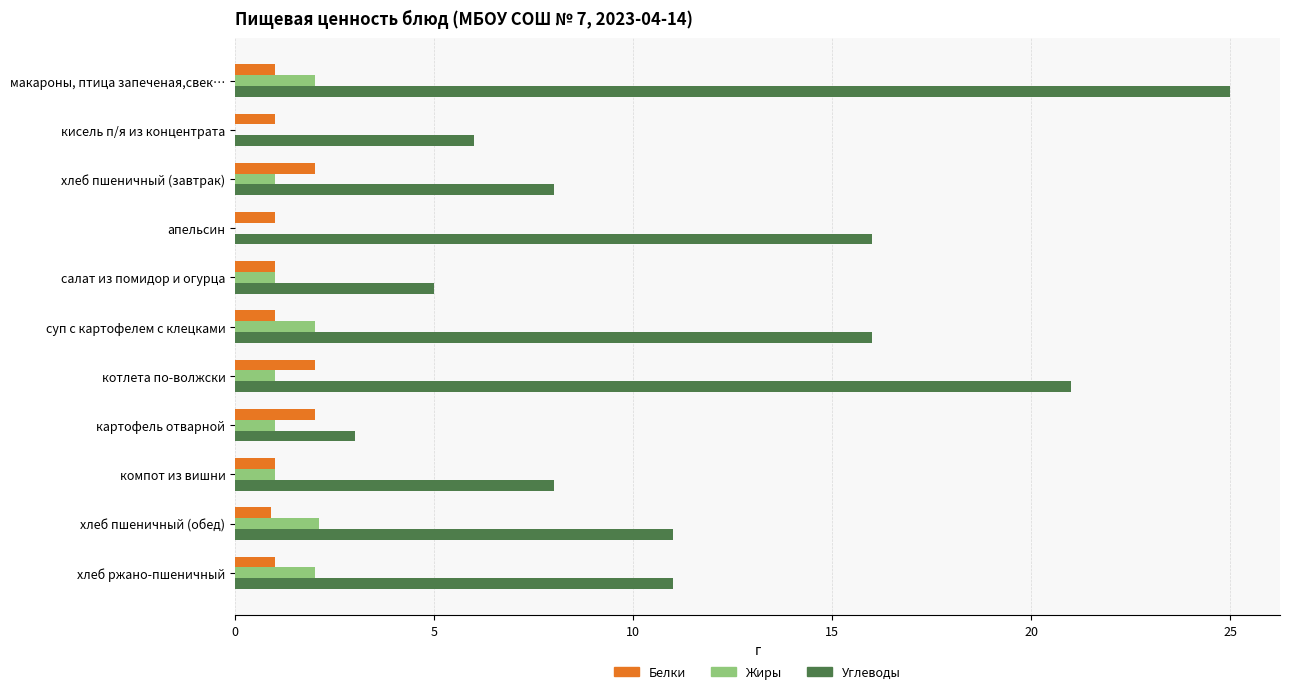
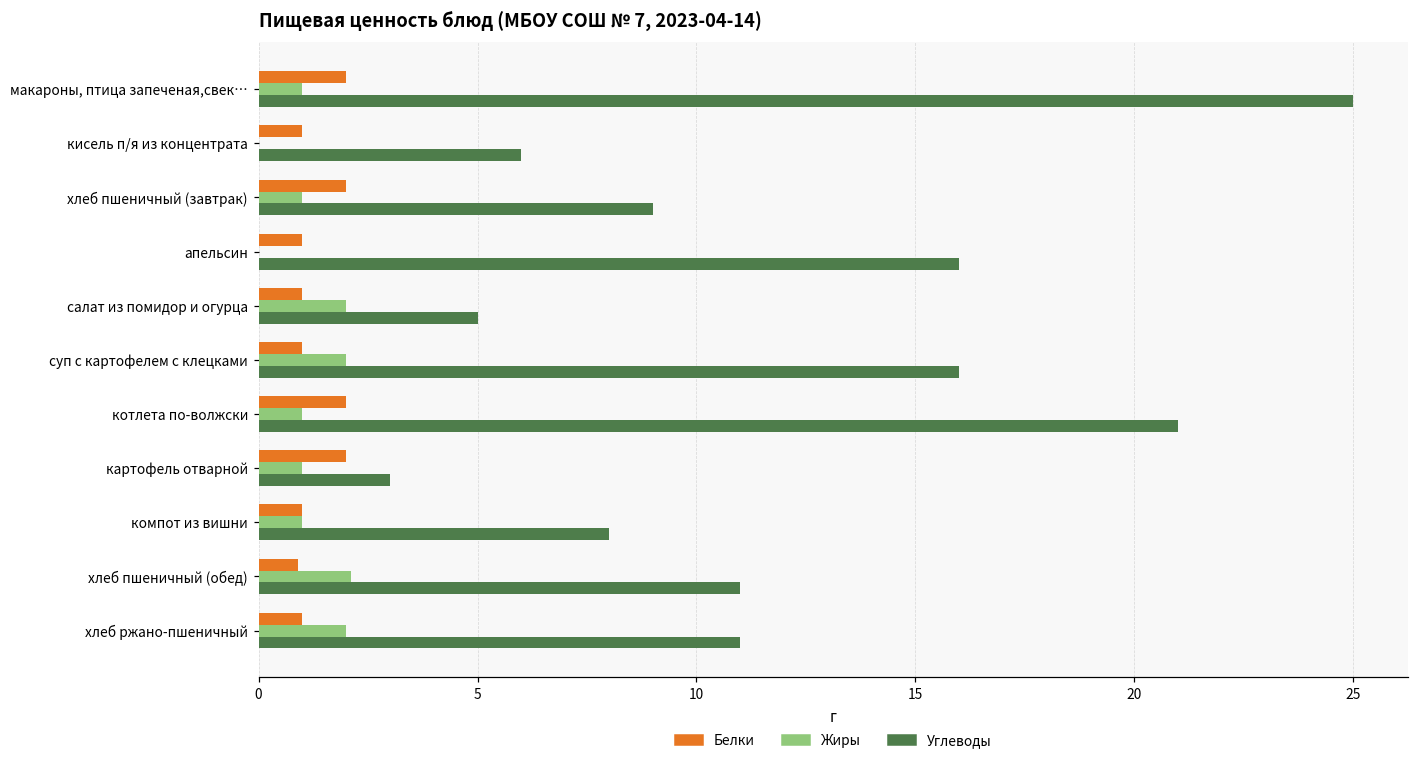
  {
    "Белки": {
-     "макароны, птица запеченая,свек…": 1,
+     "макароны, птица запеченая,свек…": 2,
      "кисель п/я из концентрата": 1,
      "хлеб пшеничный (завтрак)": 2,
      "апельсин": 1,
      "салат из помидор и огурца": 1,
      "суп с картофелем с клецками": 1,
      "котлета по-волжски": 2,
      "картофель отварной": 2,
      "компот из вишни": 1,
      "хлеб пшеничный (обед)": 0.9,
      "хлеб ржано-пшеничный": 1
    },
    "Жиры": {
-     "макароны, птица запеченая,свек…": 2,
+     "макароны, птица запеченая,свек…": 1,
      "кисель п/я из концентрата": 0,
      "хлеб пшеничный (завтрак)": 1,
      "апельсин": 0,
-     "салат из помидор и огурца": 1,
+     "салат из помидор и огурца": 2,
      "суп с картофелем с клецками": 2,
      "котлета по-волжски": 1,
      "картофель отварной": 1,
      "компот из вишни": 1,
      "хлеб пшеничный (обед)": 2.1,
      "хлеб ржано-пшеничный": 2
    },
    "Углеводы": {
      "макароны, птица запеченая,свек…": 25,
      "кисель п/я из концентрата": 6,
-     "хлеб пшеничный (завтрак)": 8,
+     "хлеб пшеничный (завтрак)": 9,
      "апельсин": 16,
      "салат из помидор и огурца": 5,
      "суп с картофелем с клецками": 16,
      "котлета по-волжски": 21,
      "картофель отварной": 3,
      "компот из вишни": 8,
      "хлеб пшеничный (обед)": 11,
      "хлеб ржано-пшеничный": 11
    }
  }
